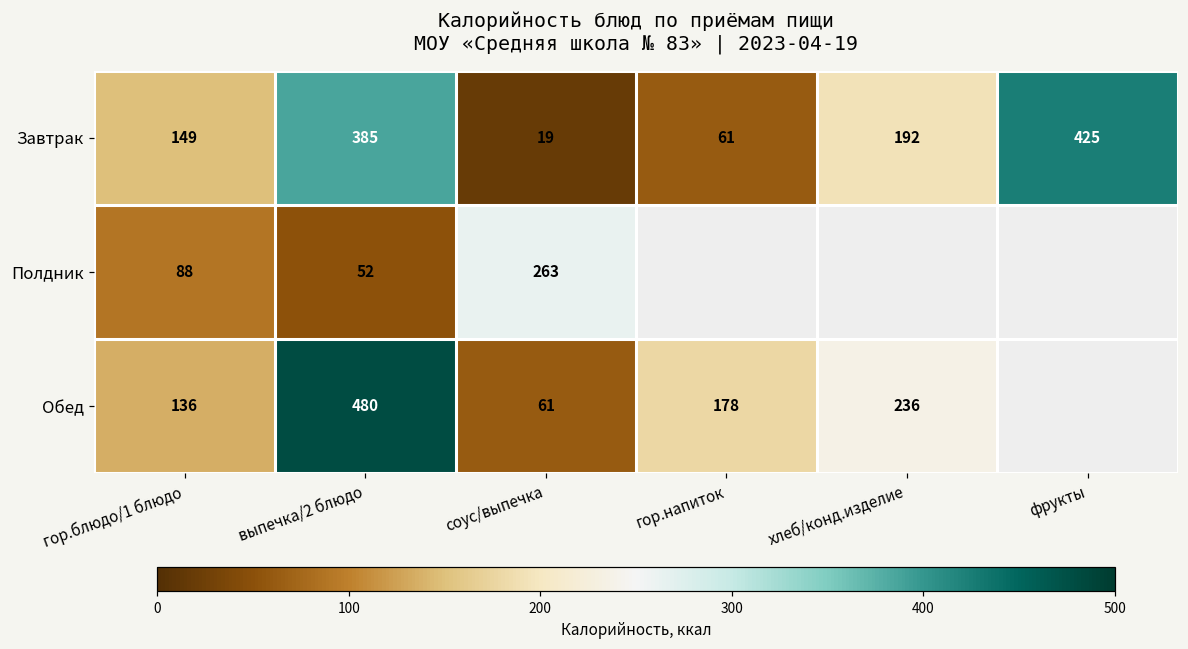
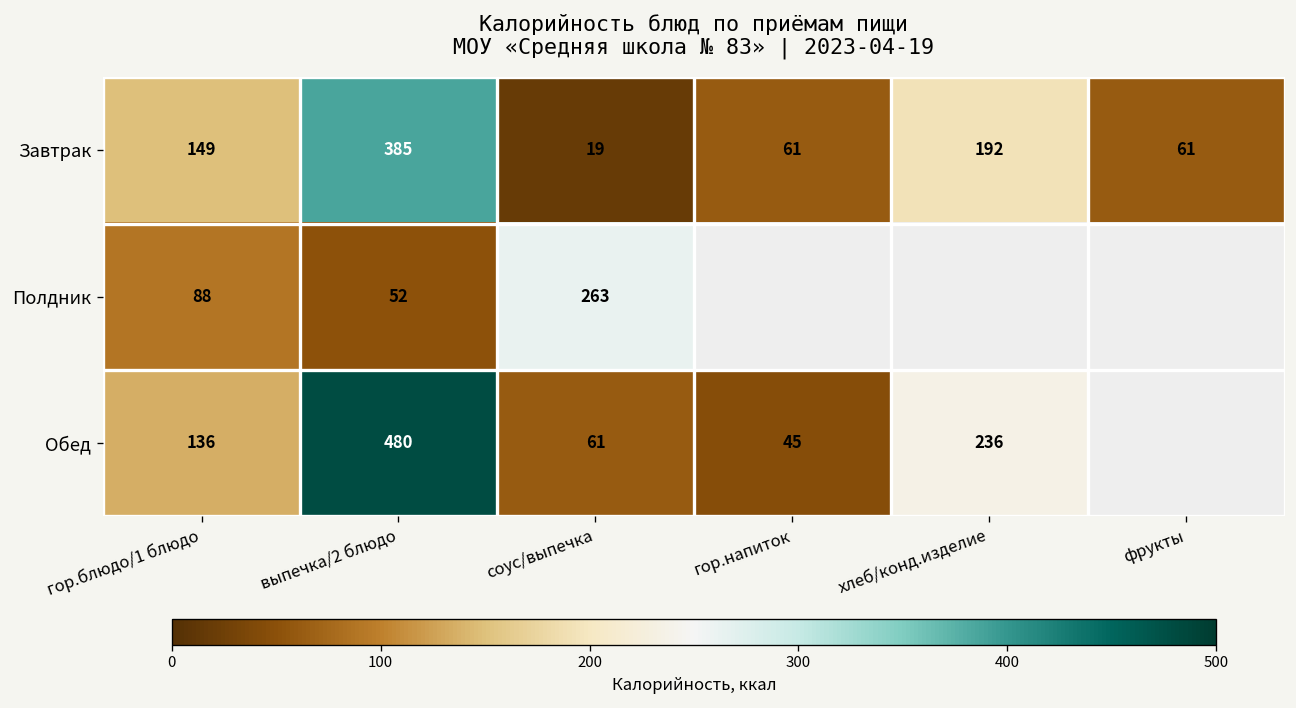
  {
    "Завтрак": {
      "гор.блюдо/1 блюдо": 149,
      "выпечка/2 блюдо": 385,
      "соус/выпечка": 19,
      "гор.напиток": 61,
      "хлеб/конд.изделие": 192,
-     "фрукты": 425
+     "фрукты": 61
    },
    "Полдник": {
      "гор.блюдо/1 блюдо": 88,
      "выпечка/2 блюдо": 52,
      "соус/выпечка": 263
    },
    "Обед": {
      "гор.блюдо/1 блюдо": 136,
      "выпечка/2 блюдо": 480,
      "соус/выпечка": 61,
-     "гор.напиток": 178,
+     "гор.напиток": 45,
      "хлеб/конд.изделие": 236
    }
  }
